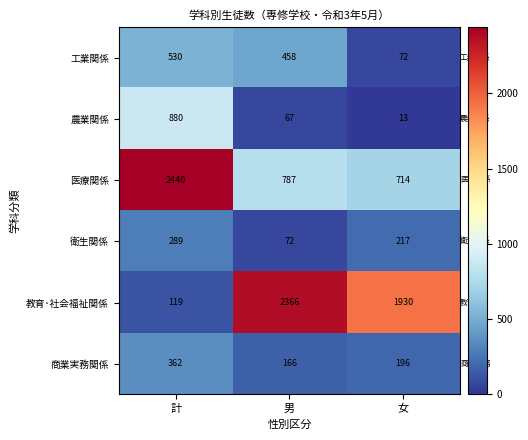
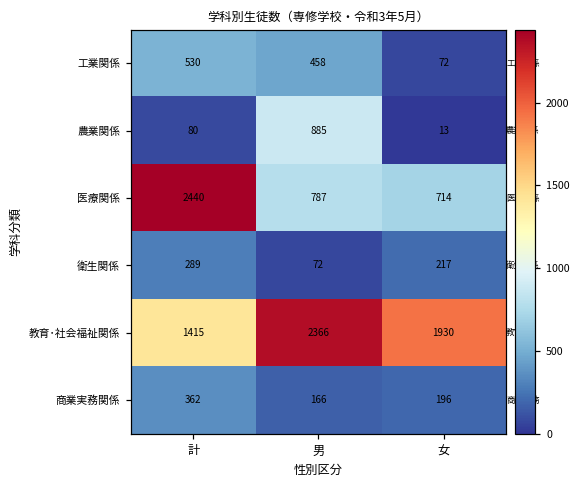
  {
    "工業関係": {
      "計": 530,
      "男": 458,
      "女": 72
    },
    "農業関係": {
-     "計": 880,
-     "男": 67,
+     "計": 80,
+     "男": 885,
      "女": 13
    },
    "医療関係": {
      "計": 2440,
      "男": 787,
      "女": 714
    },
    "衛生関係": {
      "計": 289,
      "男": 72,
      "女": 217
    },
    "教育･社会福祉関係": {
-     "計": 119,
+     "計": 1415,
      "男": 2366,
      "女": 1930
    },
    "商業実務関係": {
      "計": 362,
      "男": 166,
      "女": 196
    }
  }
